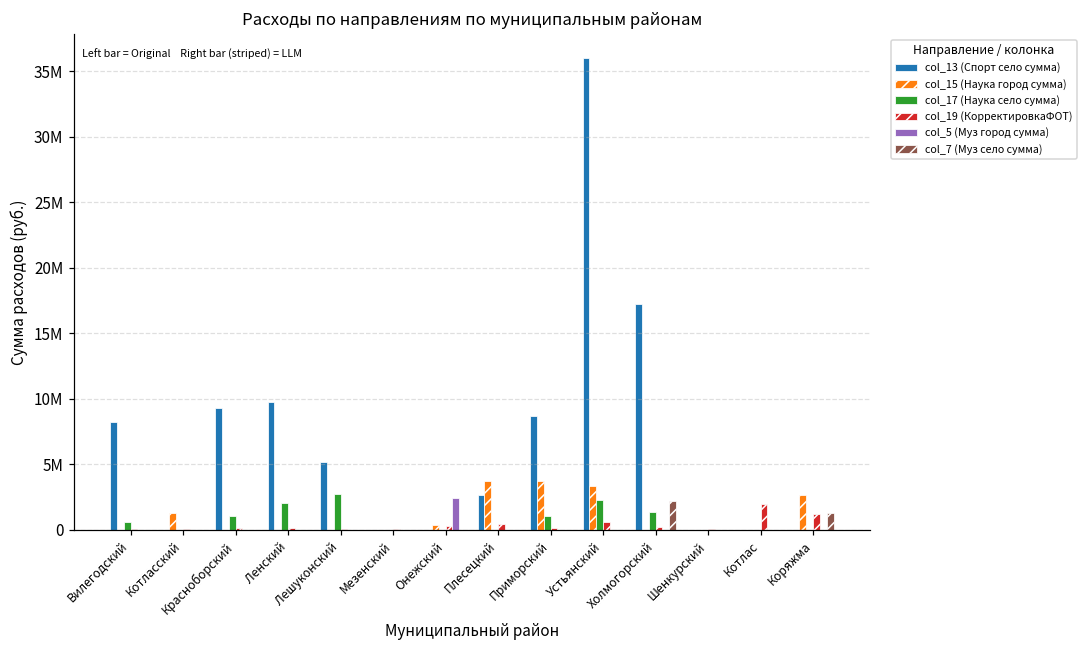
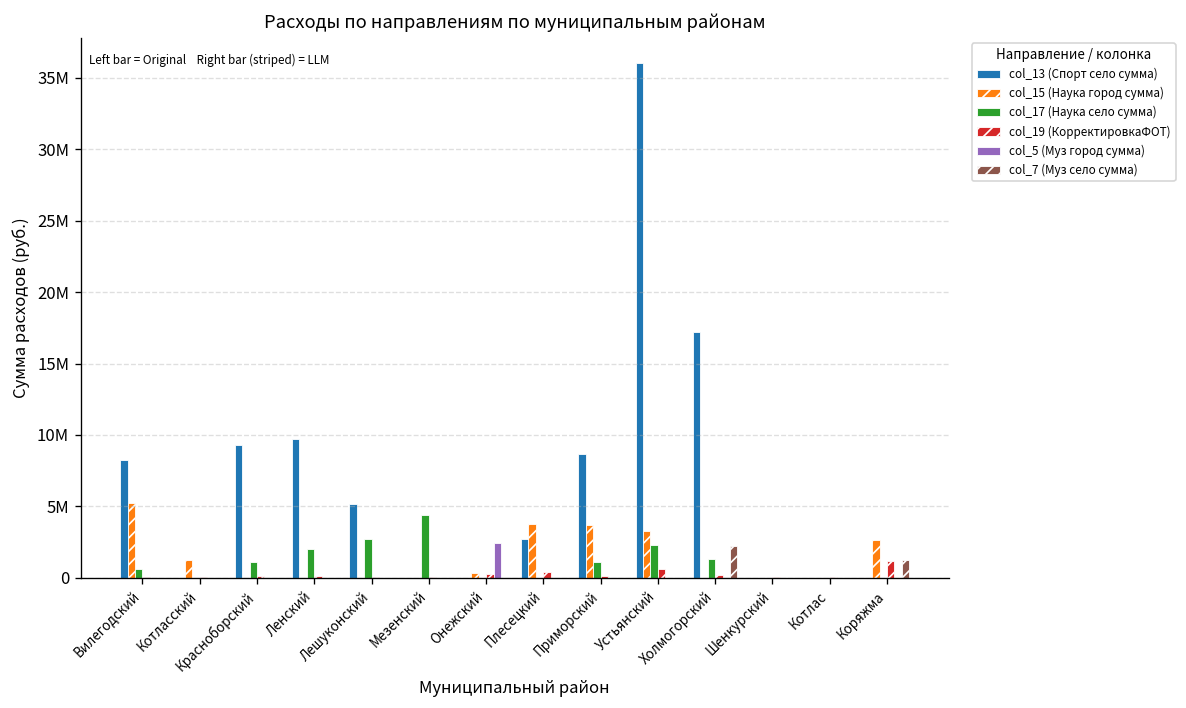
  {
    "col_13 (Спорт село сумма)": {
      "Вилегодский": 8300000,
      "Котласский": 0,
      "Красноборский": 9300000,
      "Ленский": 9700000,
      "Лешуконский": 5200000,
      "Мезенский": 0,
      "Онежский": 0,
      "Плесецкий": 2700000,
      "Приморский": 8700000,
      "Устьянский": 36000000,
      "Холмогорский": 17200000,
      "Шенкурский": 0,
      "Котлас": 0,
      "Коряжма": 0
    },
    "col_15 (Наука город сумма)": {
-     "Вилегодский": 0,
+     "Вилегодский": 5300000,
      "Котласский": 1300000,
      "Красноборский": 0,
      "Ленский": 0,
      "Лешуконский": 0,
      "Мезенский": 0,
      "Онежский": 300000,
      "Плесецкий": 3700000,
      "Приморский": 3700000,
      "Устьянский": 3300000,
      "Холмогорский": 0,
      "Шенкурский": 0,
      "Котлас": 0,
      "Коряжма": 2700000
    },
    "col_17 (Наука село сумма)": {
      "Вилегодский": 600000,
      "Котласский": 0,
      "Красноборский": 1100000,
      "Ленский": 2000000,
      "Лешуконский": 2700000,
-     "Мезенский": 0,
+     "Мезенский": 4400000,
      "Онежский": 0,
      "Плесецкий": 0,
      "Приморский": 1100000,
      "Устьянский": 2300000,
      "Холмогорский": 1300000,
      "Шенкурский": 0,
      "Котлас": 0,
      "Коряжма": 0
    },
    "col_19 (КорректировкаФОТ)": {
      "Онежский": 300000,
      "Плесецкий": 400000,
      "Устьянский": 600000,
-     "Котлас": 1900000,
+     "Котлас": 0,
      "Коряжма": 1200000
    },
    "col_5 (Муз город сумма)": {
      "Вилегодский": 0,
      "Котласский": 0,
      "Красноборский": 0,
      "Ленский": 0,
      "Лешуконский": 0,
      "Мезенский": 0,
      "Онежский": 2400000,
      "Плесецкий": 0,
      "Приморский": 0,
      "Устьянский": 0,
      "Холмогорский": 0,
      "Шенкурский": 0,
      "Котлас": 0,
      "Коряжма": 0
    },
    "col_7 (Муз село сумма)": {
      "Вилегодский": 0,
      "Котласский": 0,
      "Красноборский": 0,
      "Ленский": 0,
      "Лешуконский": 0,
      "Мезенский": 0,
      "Онежский": 0,
      "Плесецкий": 0,
      "Приморский": 0,
      "Устьянский": 0,
      "Холмогорский": 2200000,
      "Шенкурский": 0,
      "Котлас": 0,
      "Коряжма": 1300000
    }
  }
